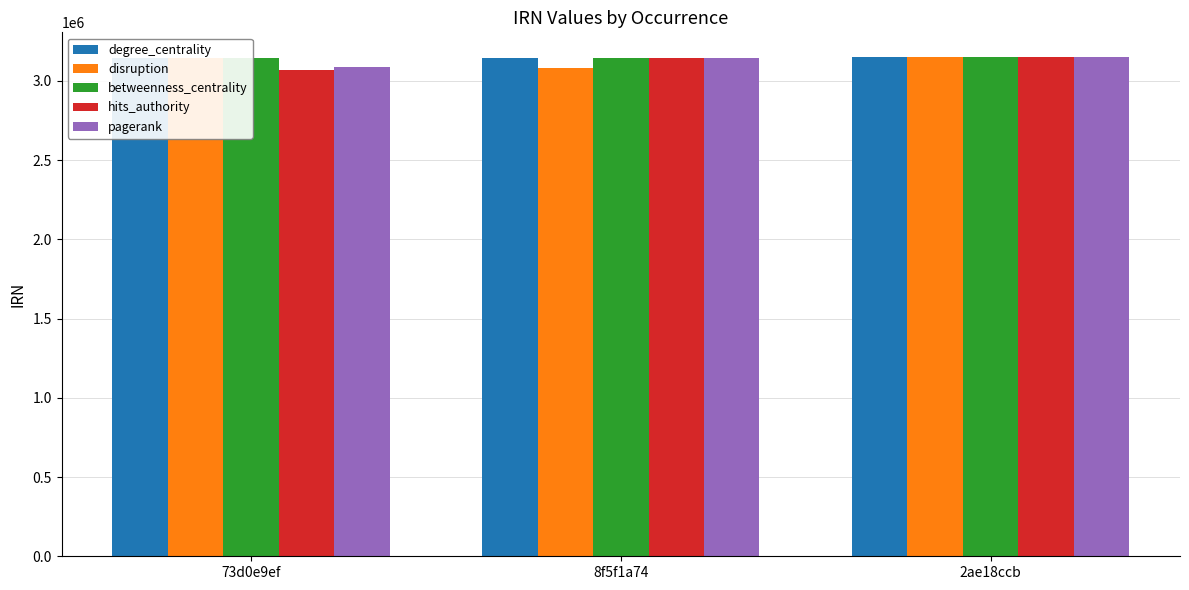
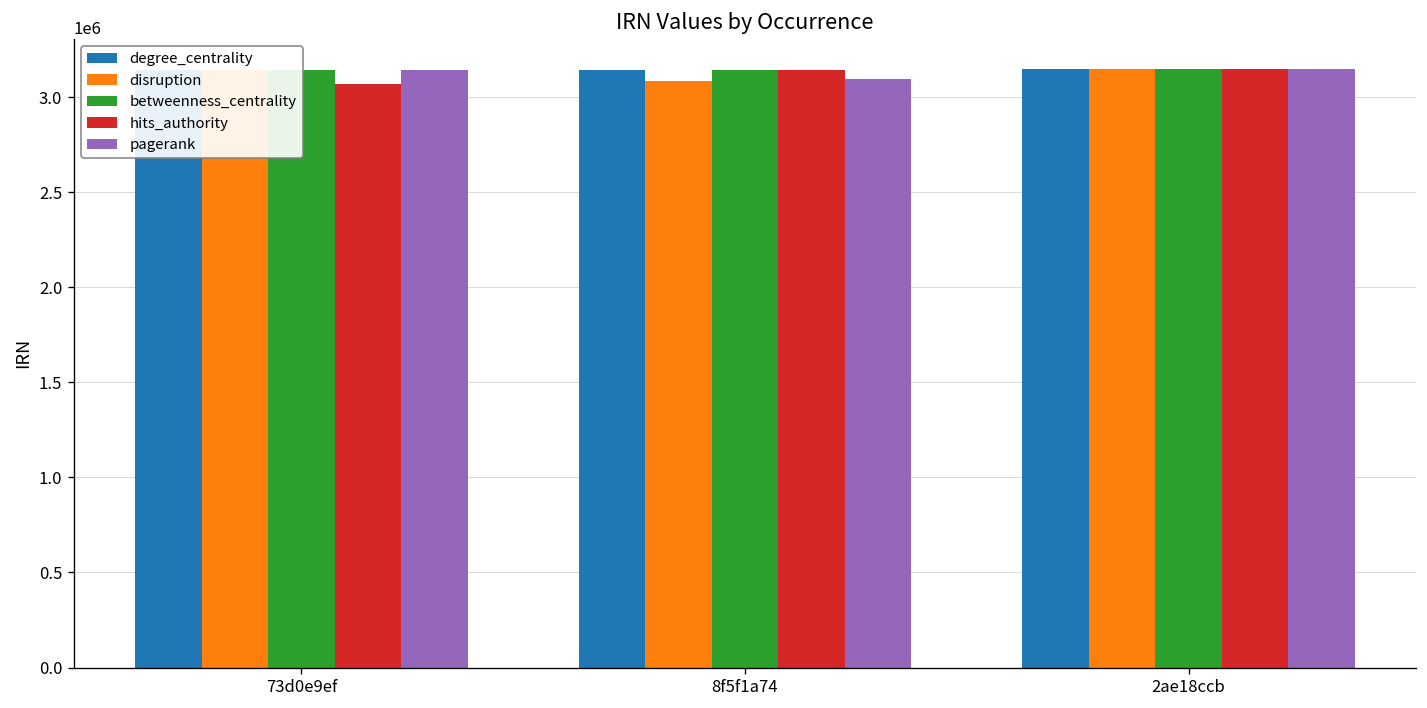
  {
    "degree_centrality": {
      "8f5f1a74": 3140000,
      "2ae18ccb": 3150000
    },
    "disruption": {
      "8f5f1a74": 3080000,
      "2ae18ccb": 3150000
    },
    "betweenness_centrality": {
      "8f5f1a74": 3140000,
      "2ae18ccb": 3150000
    },
    "hits_authority": {
      "73d0e9ef": 3070000,
      "8f5f1a74": 3140000,
      "2ae18ccb": 3150000
    },
    "pagerank": {
-     "73d0e9ef": 3090000,
-     "8f5f1a74": 3140000,
+     "73d0e9ef": 3140000,
+     "8f5f1a74": 3090000,
      "2ae18ccb": 3150000
    }
  }
